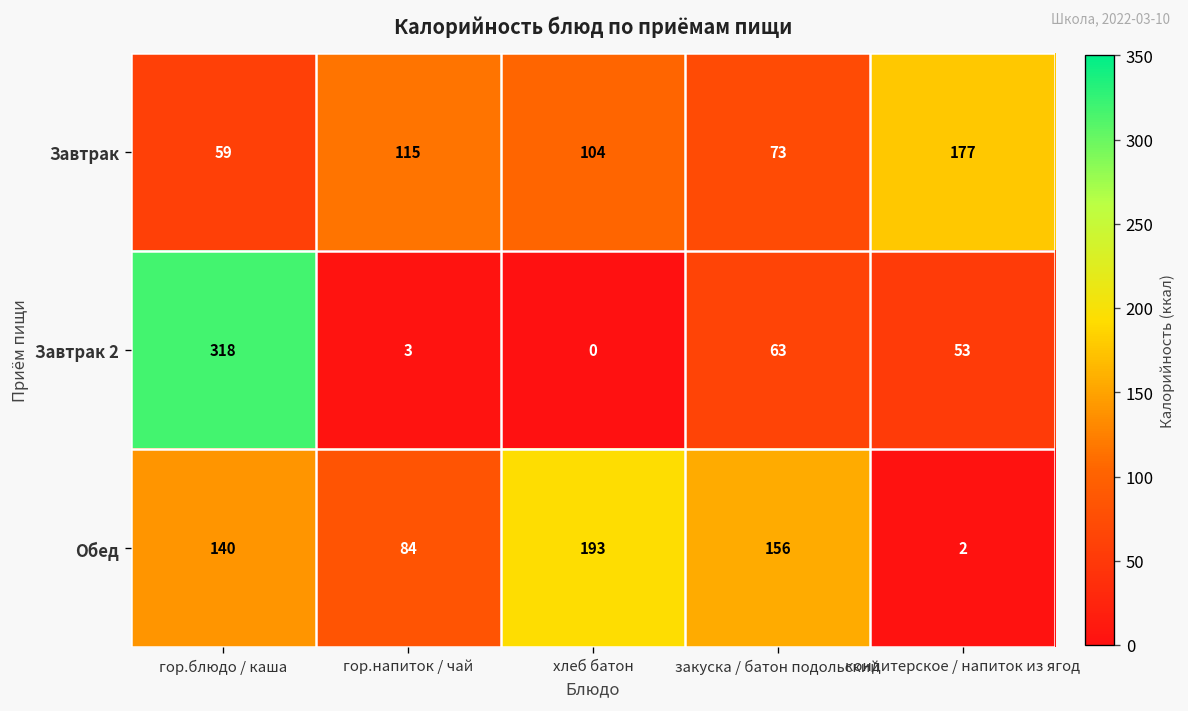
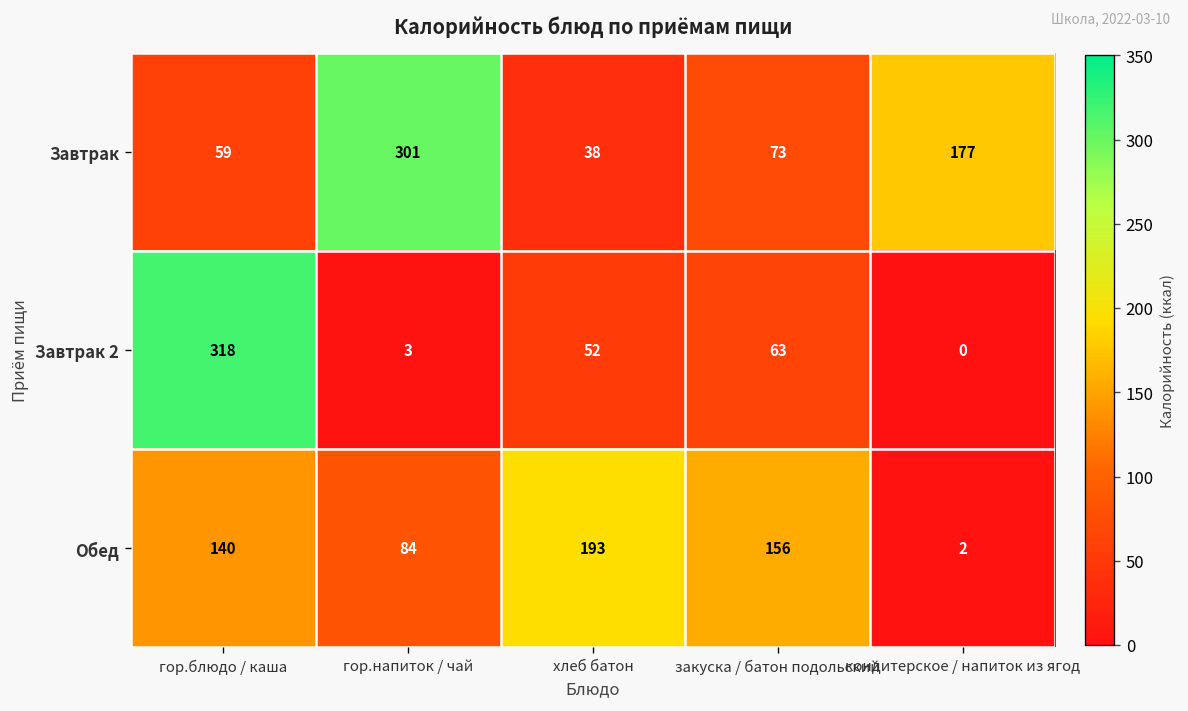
  {
    "Завтрак": {
      "гор.блюдо / каша": 59,
-     "гор.напиток / чай": 115,
-     "хлеб батон": 104,
+     "гор.напиток / чай": 301,
+     "хлеб батон": 38,
      "кондитерское / напиток из ягод": 177
    },
    "Завтрак 2": {
      "гор.блюдо / каша": 318,
      "гор.напиток / чай": 3,
-     "хлеб батон": 0,
-     "кондитерское / напиток из ягод": 53
+     "хлеб батон": 52,
+     "кондитерское / напиток из ягод": 0
    },
    "Обед": {
      "гор.блюдо / каша": 140,
      "гор.напиток / чай": 84,
      "хлеб батон": 193,
      "кондитерское / напиток из ягод": 2
    }
  }
